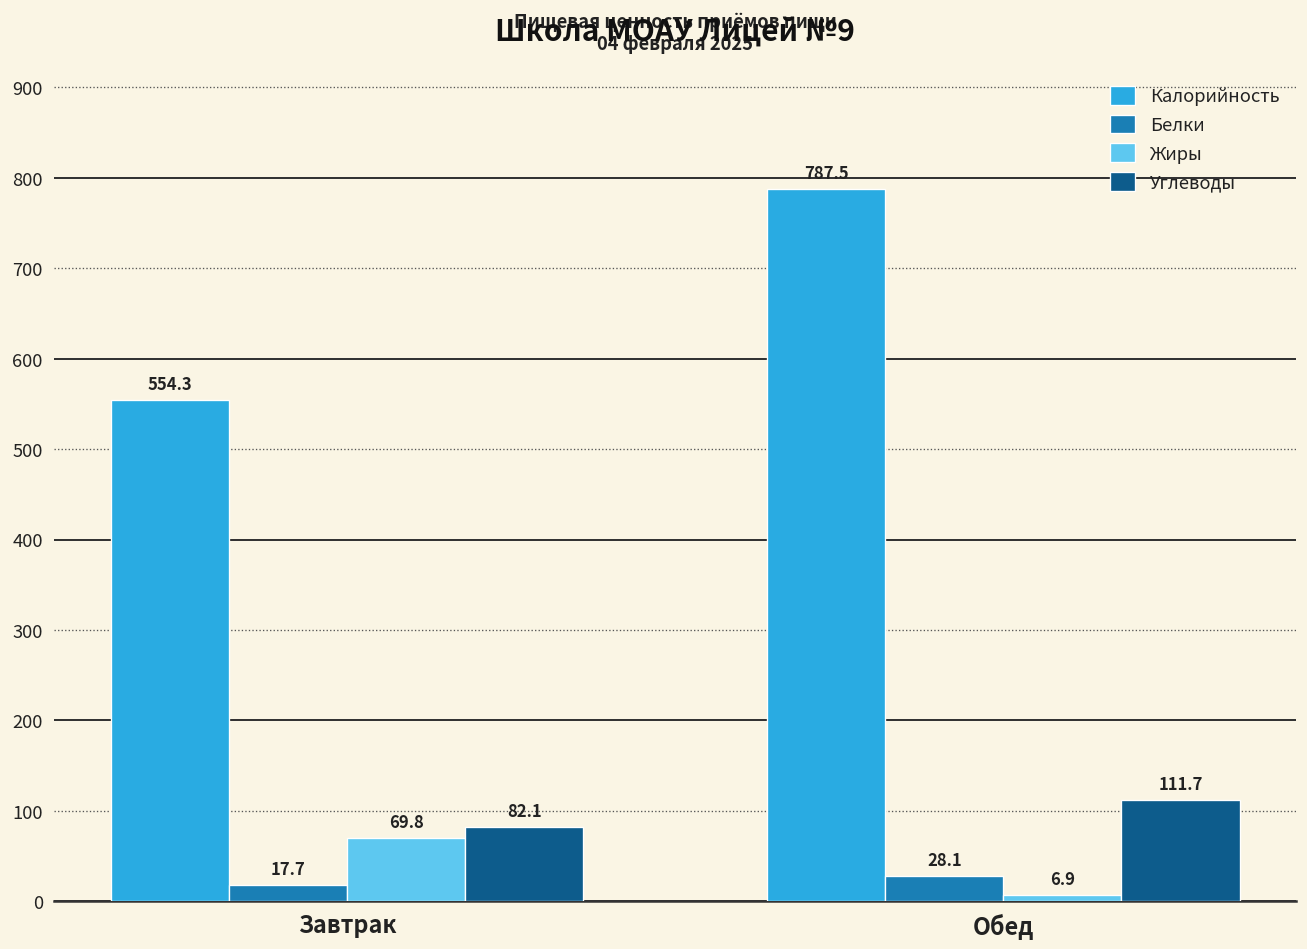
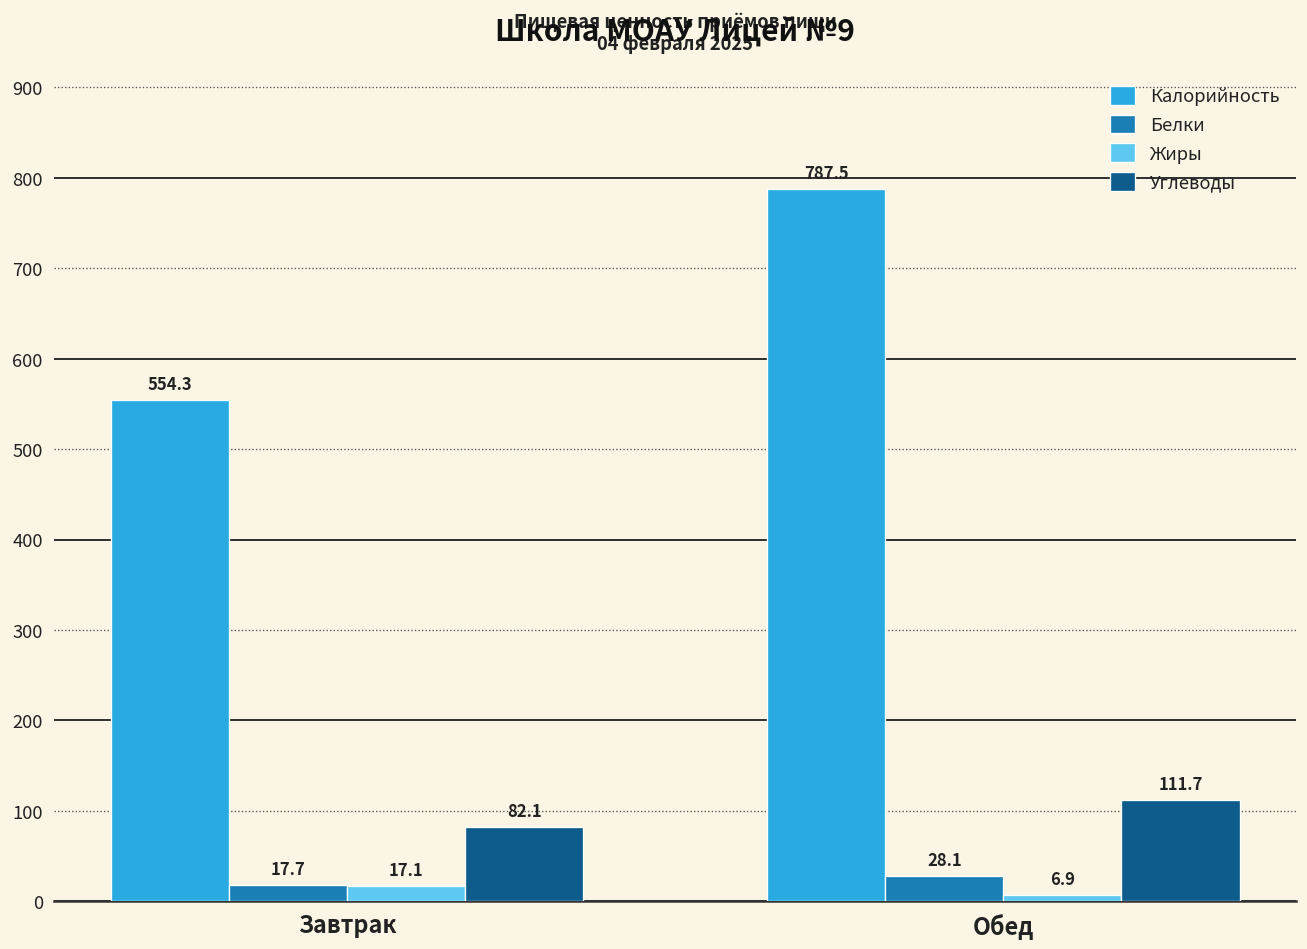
  {
    "Калорийность": {
      "Завтрак": 554.3,
      "Обед": 787.5
    },
    "Жиры": {
-     "Завтрак": 69.8,
+     "Завтрак": 17.1,
      "Обед": 6.9
    }
  }
